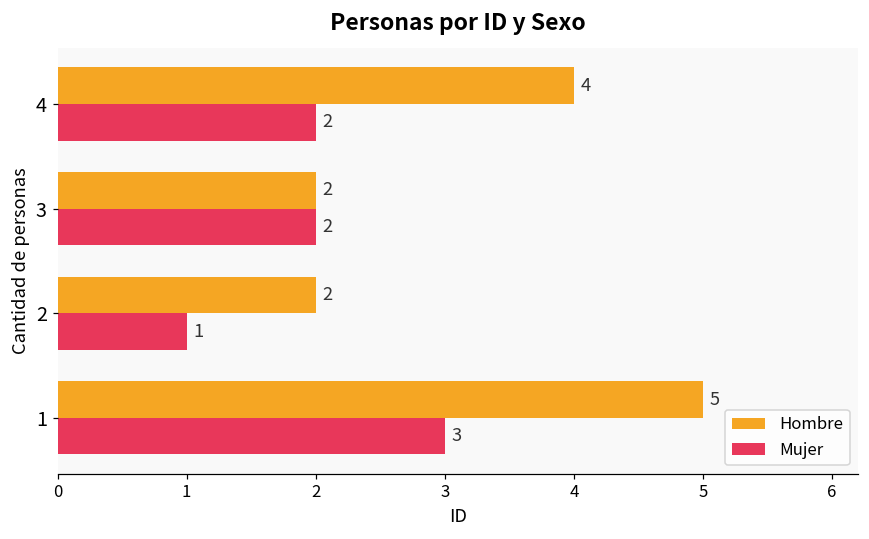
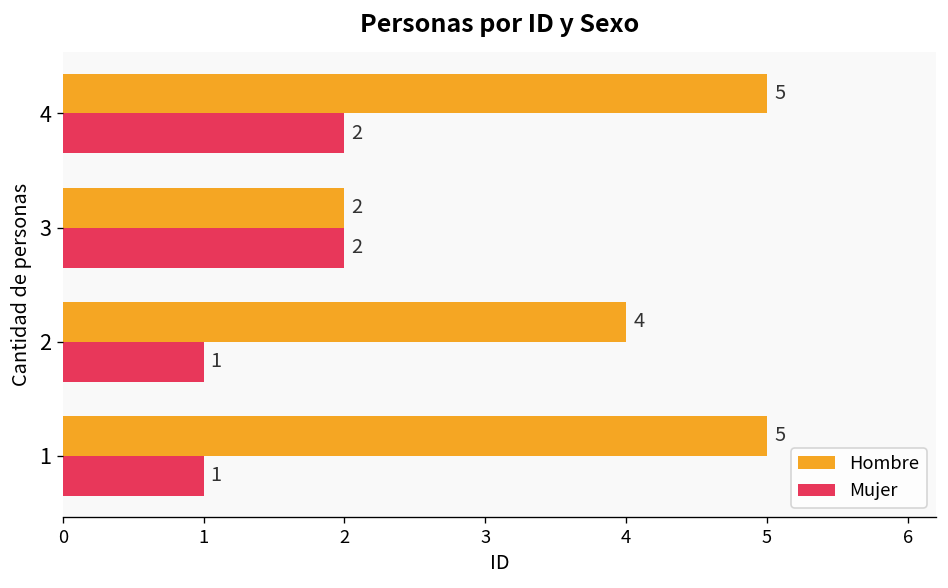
  {
    "Hombre": {
-     "4": 4,
+     "4": 5,
      "3": 2,
-     "2": 2,
+     "2": 4,
      "1": 5
    },
    "Mujer": {
      "4": 2,
      "3": 2,
      "2": 1,
-     "1": 3
+     "1": 1
    }
  }
